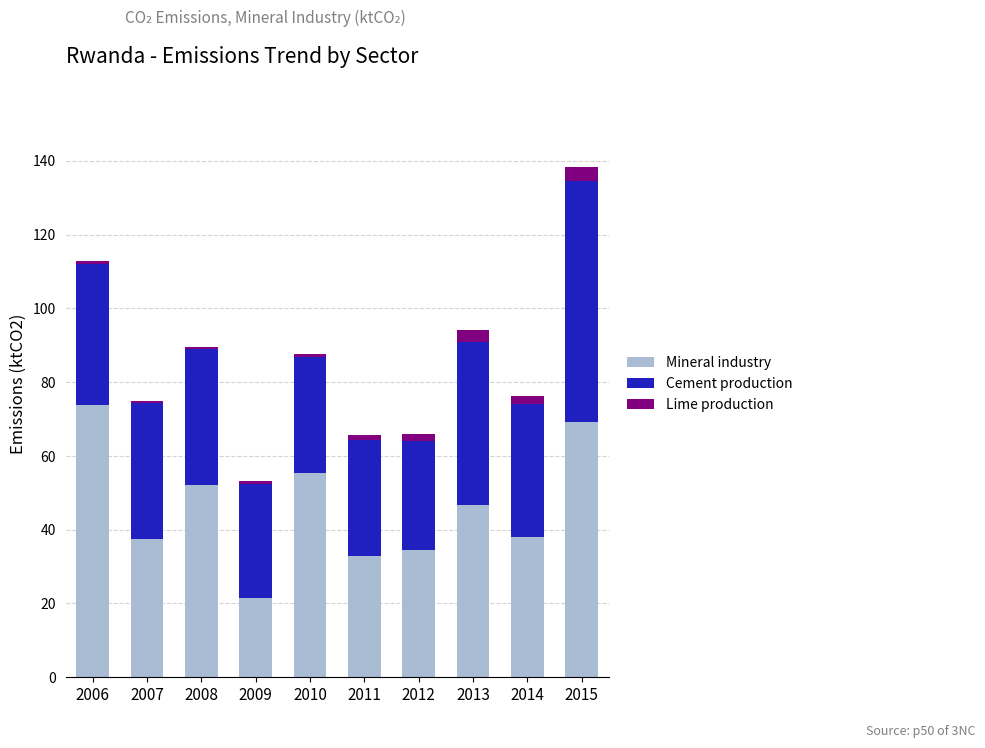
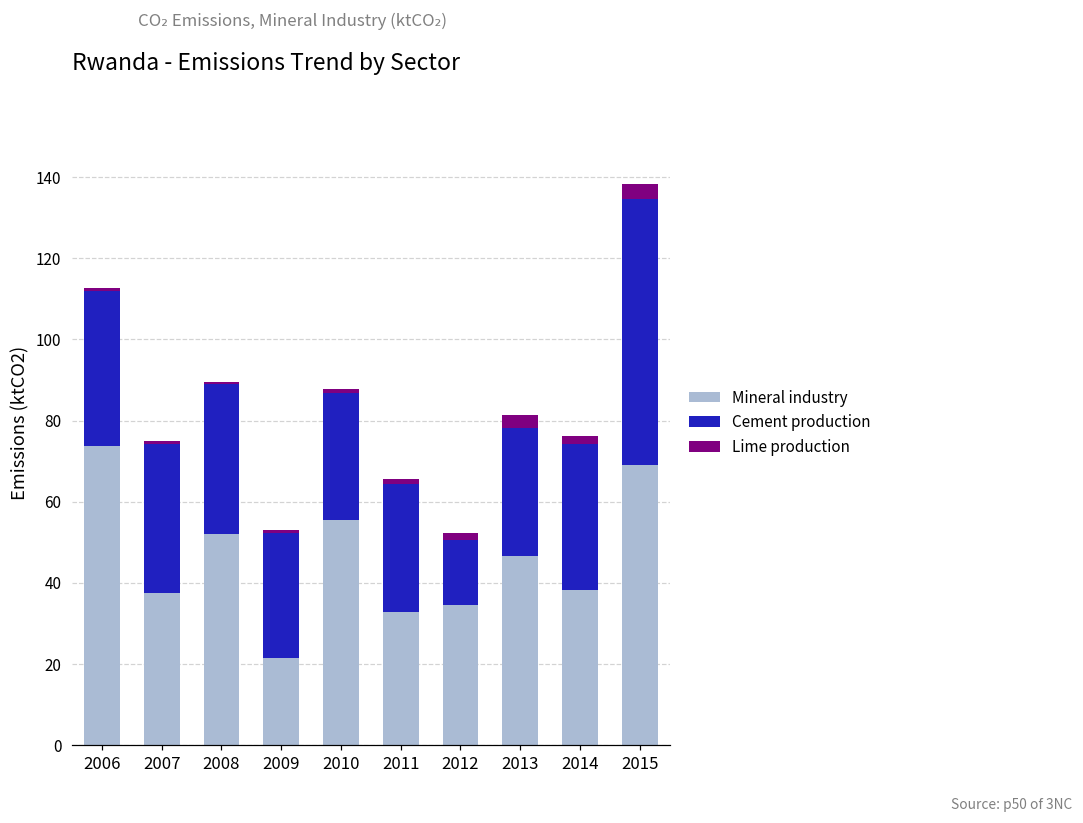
  {
    "Mineral industry": {
      "2006": 74,
      "2007": 37,
      "2008": 52,
      "2009": 21,
      "2010": 55,
      "2011": 33,
      "2012": 35,
      "2013": 47,
      "2014": 38,
      "2015": 69
    },
    "Cement production": {
      "2006": 38,
      "2007": 37,
      "2008": 37,
      "2009": 31,
      "2010": 31,
      "2011": 31,
-     "2012": 30,
-     "2013": 44,
+     "2012": 16,
+     "2013": 31,
      "2014": 36,
      "2015": 65
    },
    "Lime production": {
      "2006": 1,
      "2009": 1,
      "2010": 1,
      "2011": 1,
      "2012": 2,
      "2013": 3,
      "2014": 2,
      "2015": 4
    }
  }
